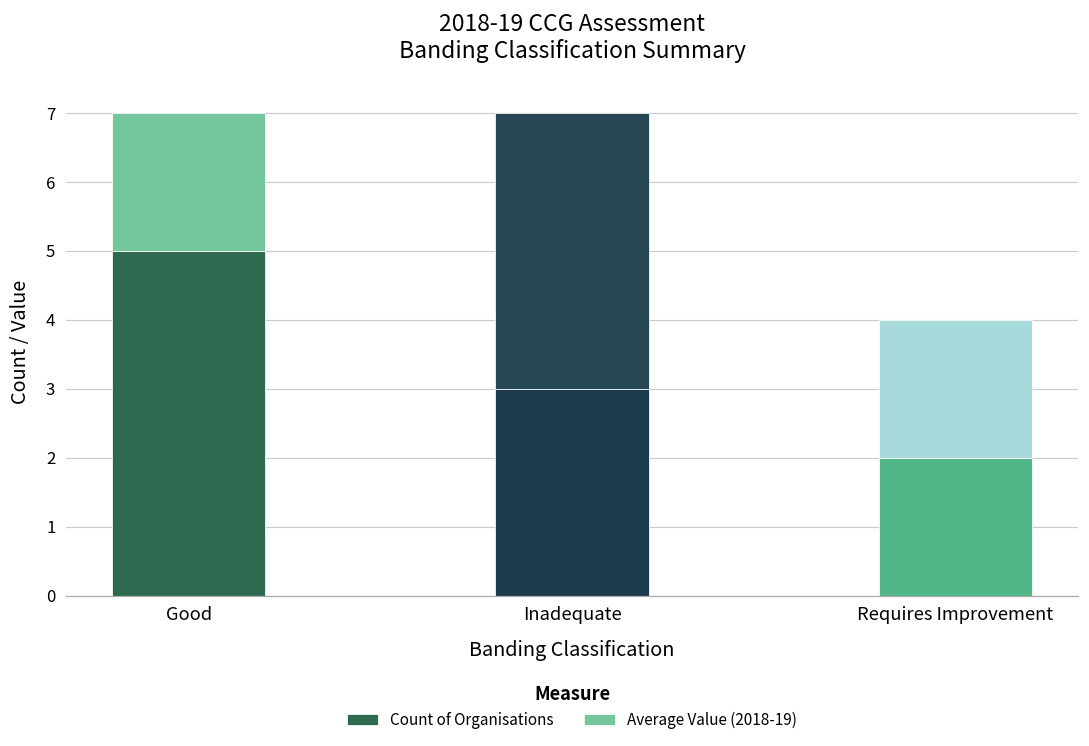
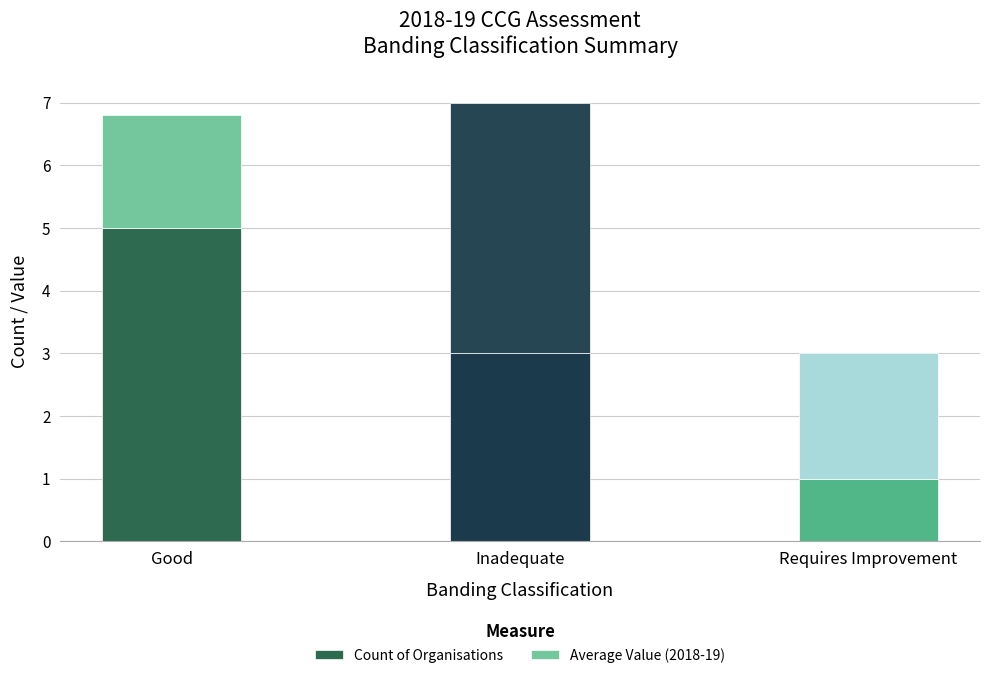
  {
    "Count of Organisations": {
      "Good": 5,
      "Inadequate": 3,
-     "Requires Improvement": 2
+     "Requires Improvement": 1
    },
    "Average Value (2018-19)": {
-     "Good": 2.0,
+     "Good": 1.8,
      "Inadequate": 4.0,
      "Requires Improvement": 2.0
    }
  }
